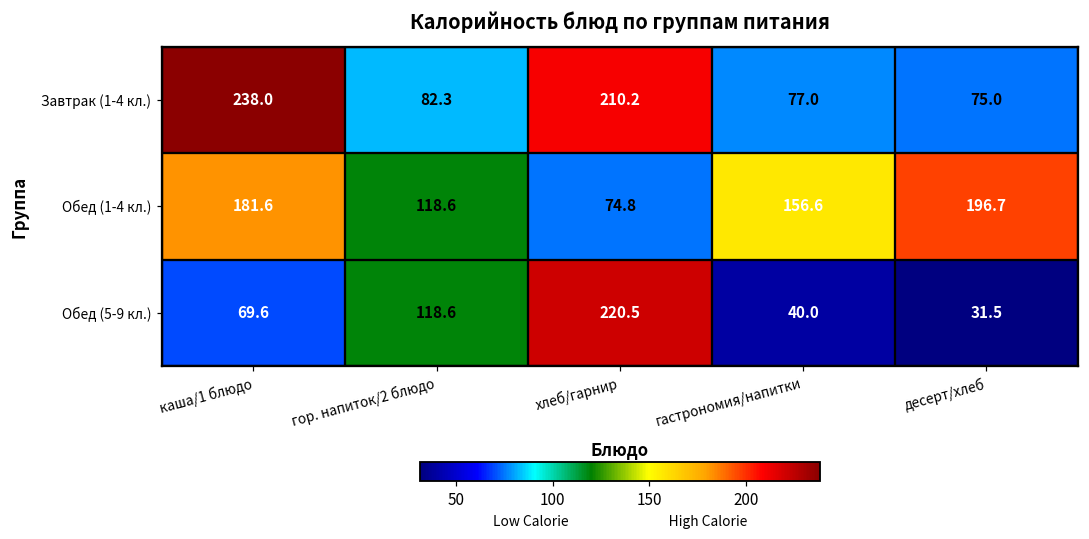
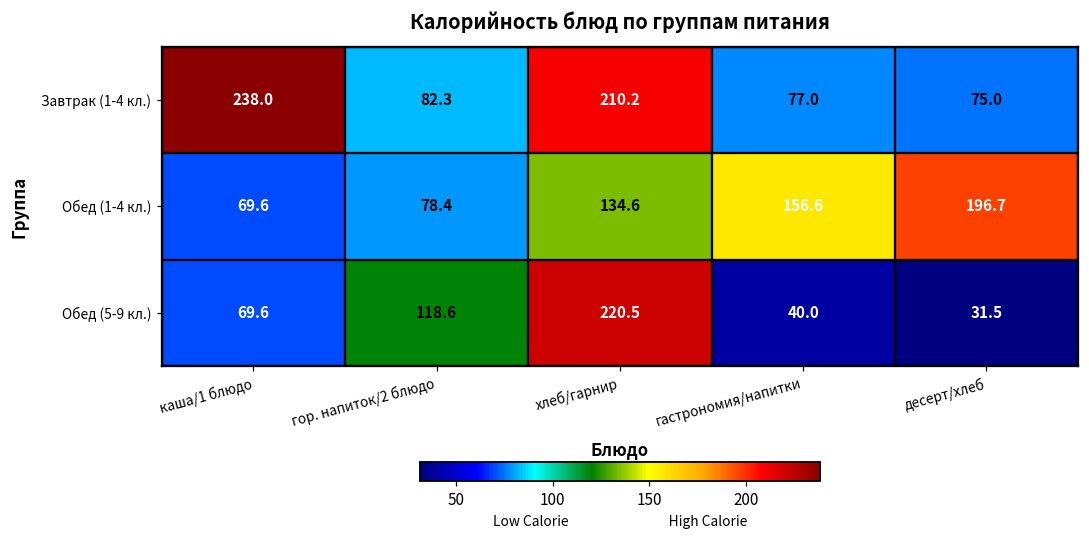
  {
    "Завтрак (1-4 кл.)": {
      "каша/1 блюдо": 238.0,
      "гор. напиток/2 блюдо": 82.3,
      "хлеб/гарнир": 210.2,
      "гастрономия/напитки": 77.0,
      "десерт/хлеб": 75.0
    },
    "Обед (1-4 кл.)": {
-     "каша/1 блюдо": 181.6,
-     "гор. напиток/2 блюдо": 118.6,
-     "хлеб/гарнир": 74.8,
+     "каша/1 блюдо": 69.6,
+     "гор. напиток/2 блюдо": 78.4,
+     "хлеб/гарнир": 134.6,
      "гастрономия/напитки": 156.6,
      "десерт/хлеб": 196.7
    },
    "Обед (5-9 кл.)": {
      "каша/1 блюдо": 69.6,
      "гор. напиток/2 блюдо": 118.6,
      "хлеб/гарнир": 220.5,
      "гастрономия/напитки": 40.0,
      "десерт/хлеб": 31.5
    }
  }
